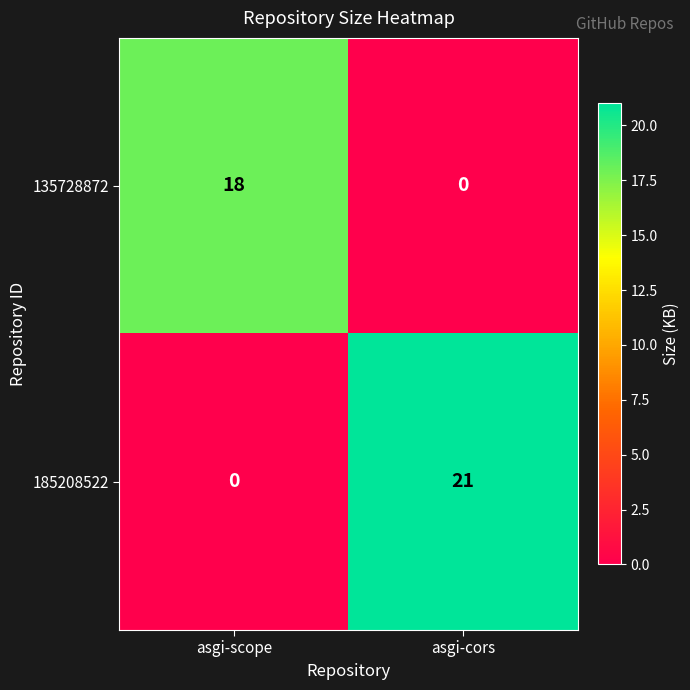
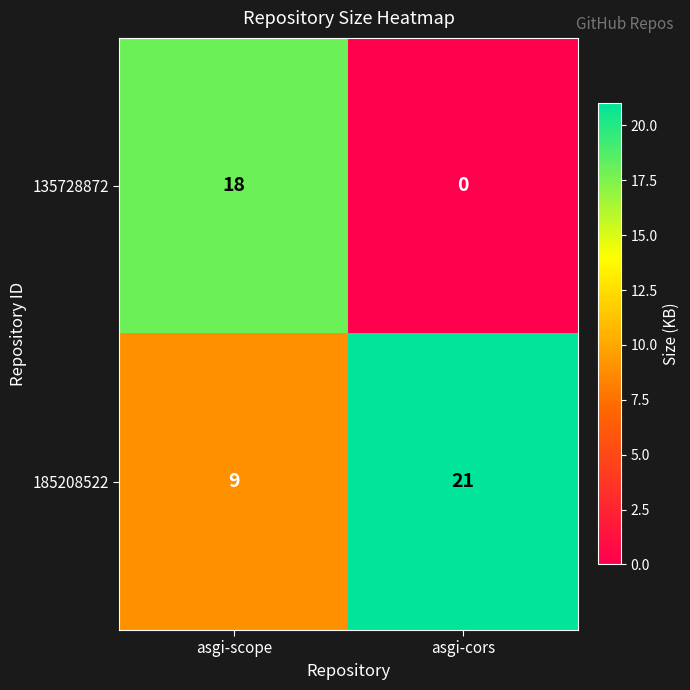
  {
    "135728872": {
      "asgi-scope": 18,
      "asgi-cors": 0
    },
    "185208522": {
-     "asgi-scope": 0,
+     "asgi-scope": 9,
      "asgi-cors": 21
    }
  }
